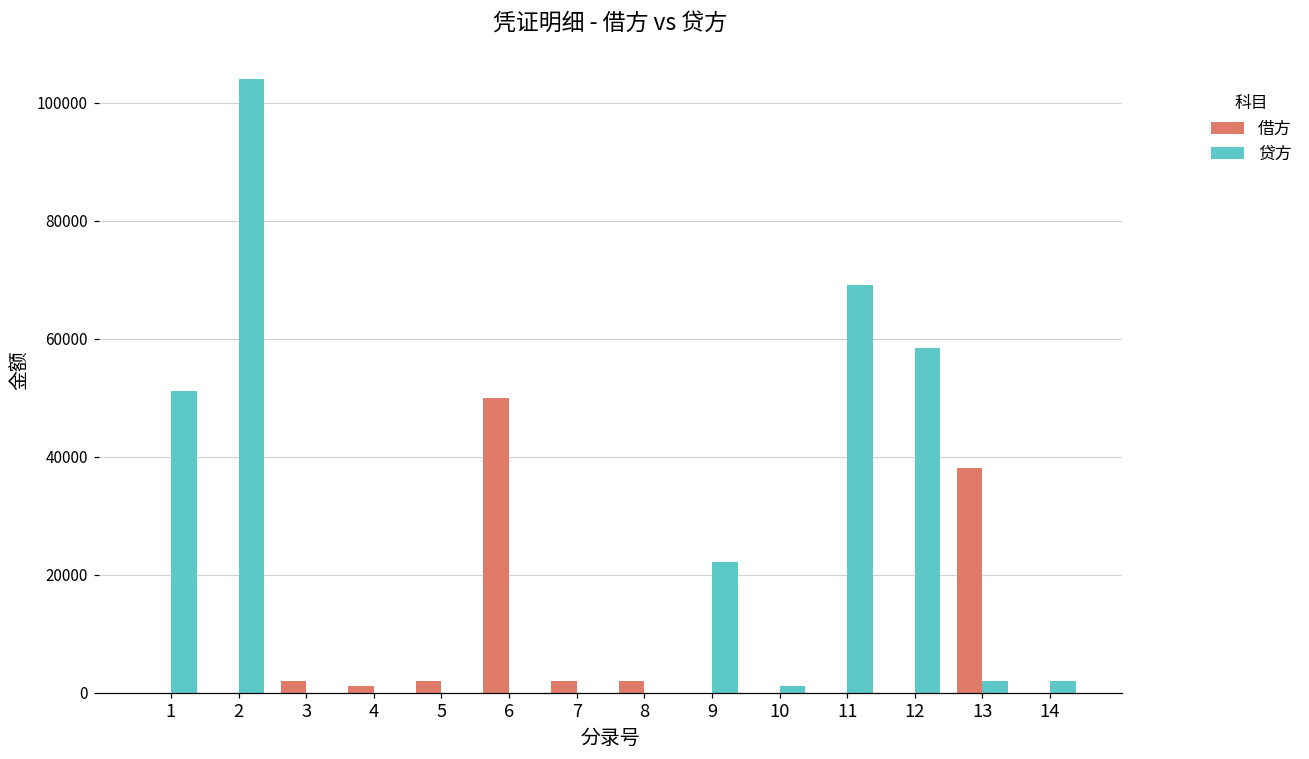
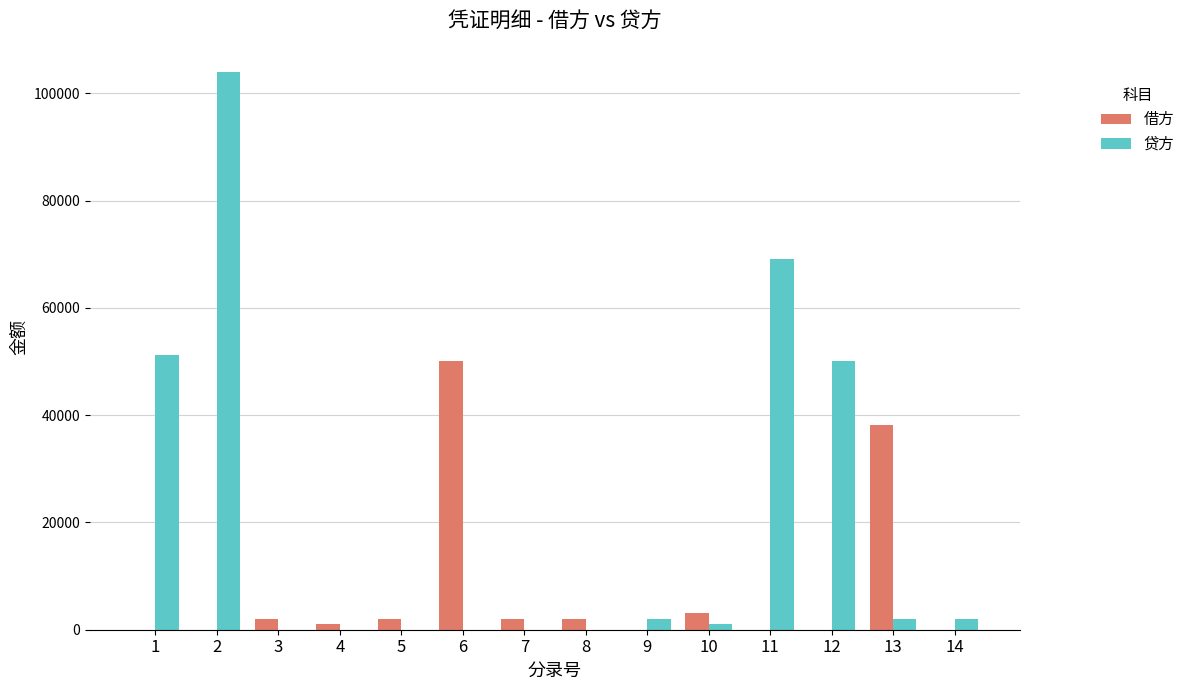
  {
    "借方": {
      "1": 0,
      "2": 0,
      "3": 2000,
      "4": 1000,
      "5": 2000,
      "6": 50000,
      "7": 2000,
      "8": 2000,
      "9": 0,
-     "10": 0,
+     "10": 3000,
      "11": 0,
      "12": 0,
      "13": 38000,
      "14": 0
    },
    "贷方": {
      "1": 51000,
      "2": 104000,
      "3": 0,
      "4": 0,
      "5": 0,
      "6": 0,
      "7": 0,
      "8": 0,
-     "9": 22000,
+     "9": 2000,
      "10": 1000,
      "11": 69000,
-     "12": 58000,
+     "12": 50000,
      "13": 2000,
      "14": 2000
    }
  }
